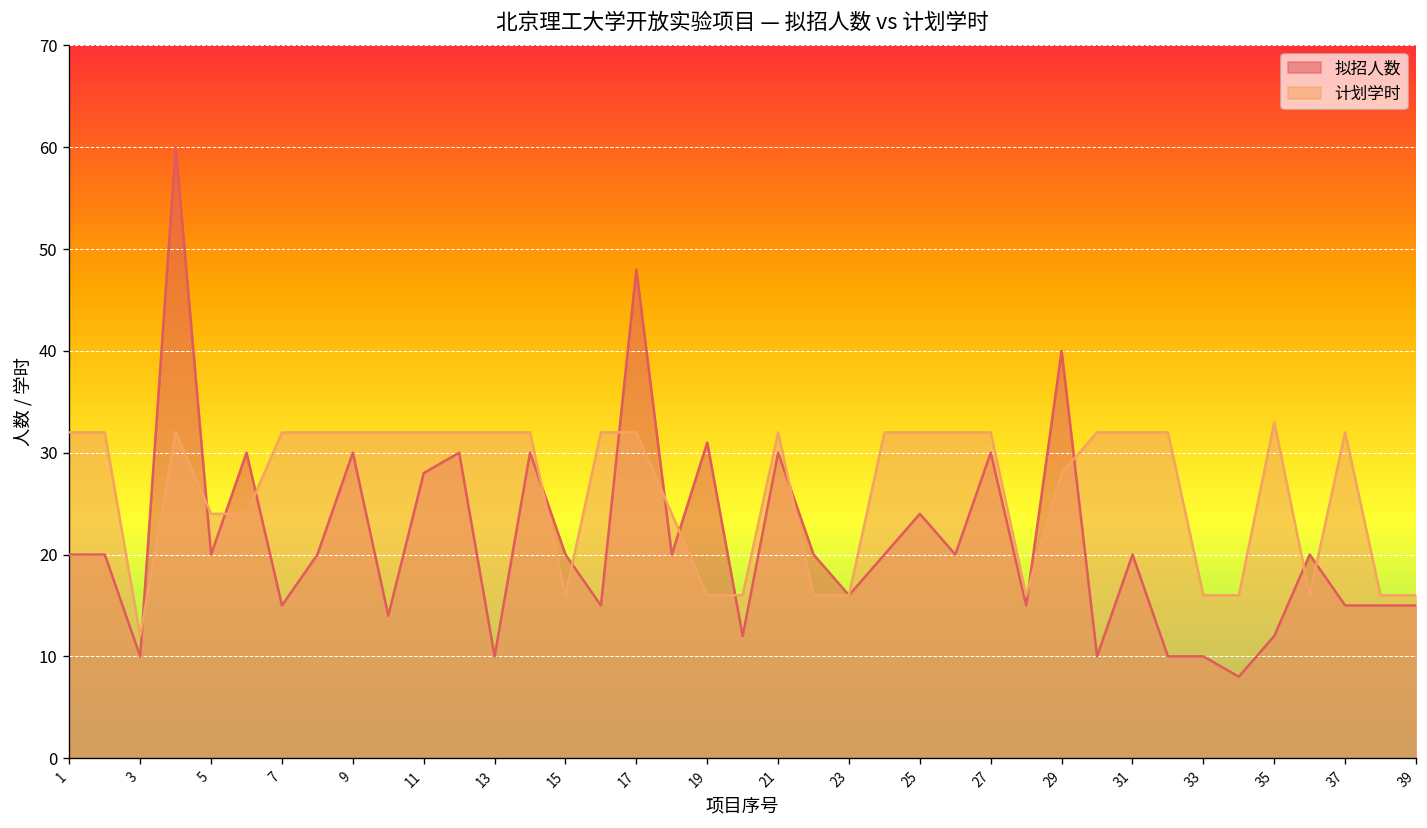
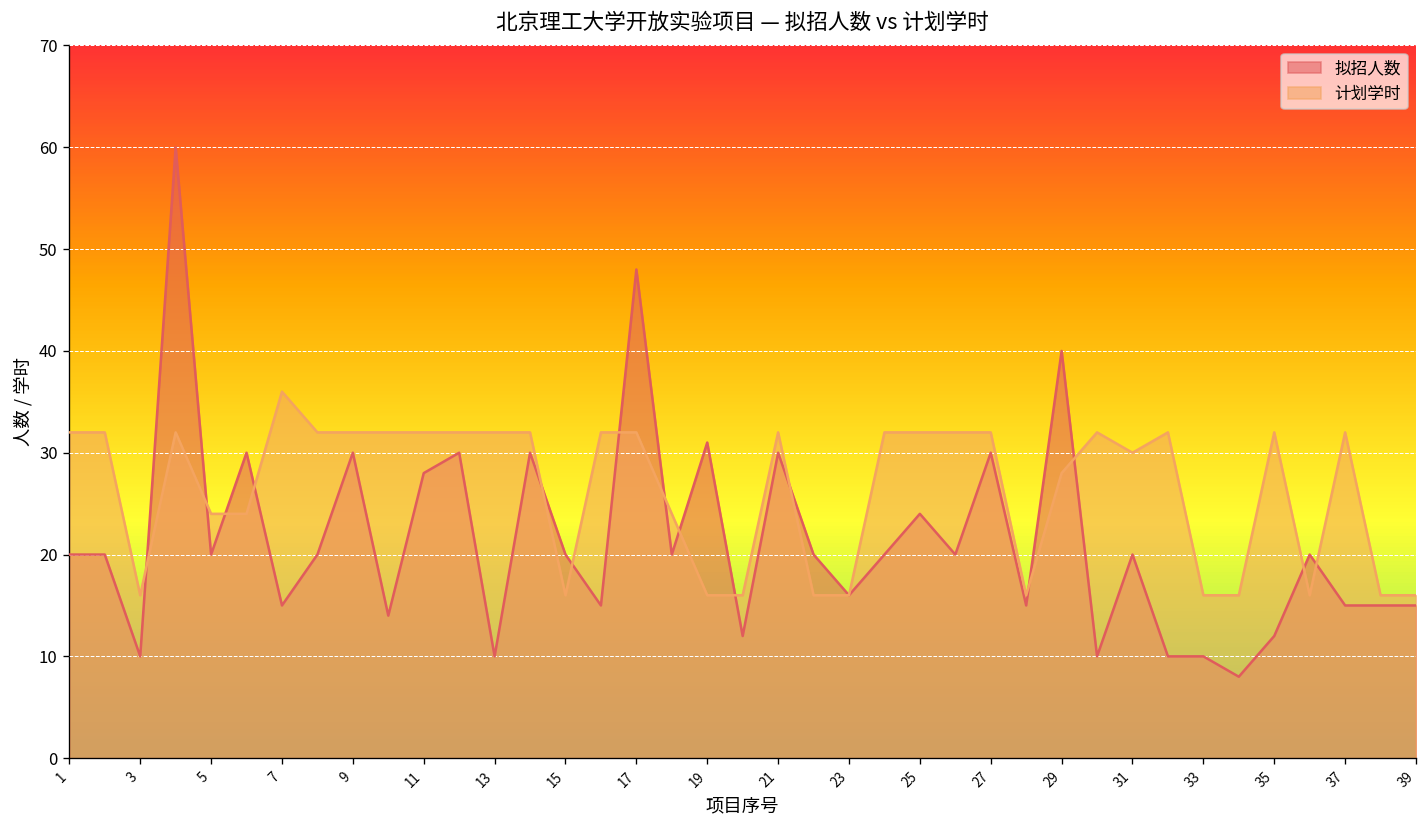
  {
    "拟招人数": {
      "1": 20,
      "3": 10,
      "5": 20,
      "7": 15,
      "9": 30,
      "11": 28,
      "13": 10,
      "15": 20,
      "17": 48,
      "19": 31,
      "21": 30,
      "25": 24,
      "27": 30,
      "29": 40,
      "31": 20,
      "33": 10,
      "35": 12,
      "37": 15,
      "39": 15
    },
    "计划学时": {
      "1": 32,
-     "3": 12,
+     "3": 16,
      "5": 24,
-     "7": 32,
+     "7": 36,
      "9": 32,
      "11": 32,
      "13": 32,
      "15": 16,
      "17": 32,
      "19": 16,
      "21": 32,
      "25": 32,
      "27": 32,
      "29": 28,
-     "31": 32,
+     "31": 30,
      "33": 16,
-     "35": 33,
+     "35": 32,
      "37": 32,
      "39": 16
    }
  }
